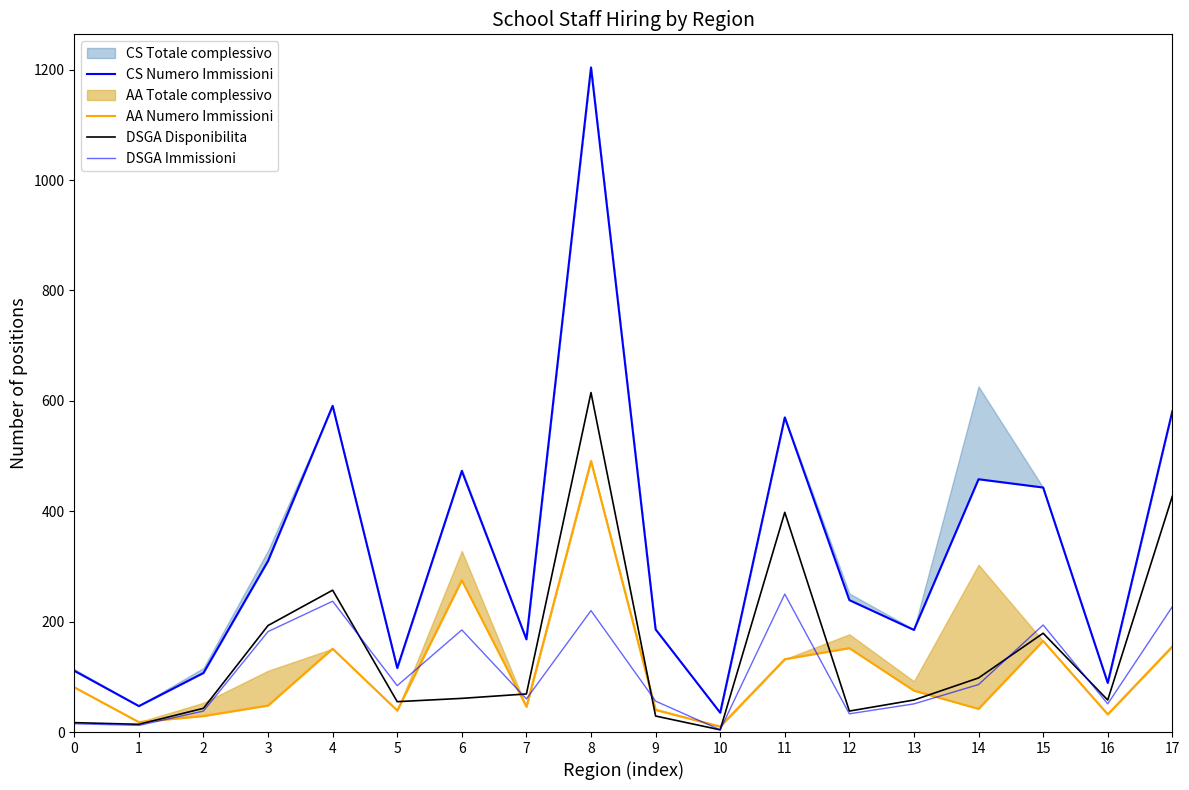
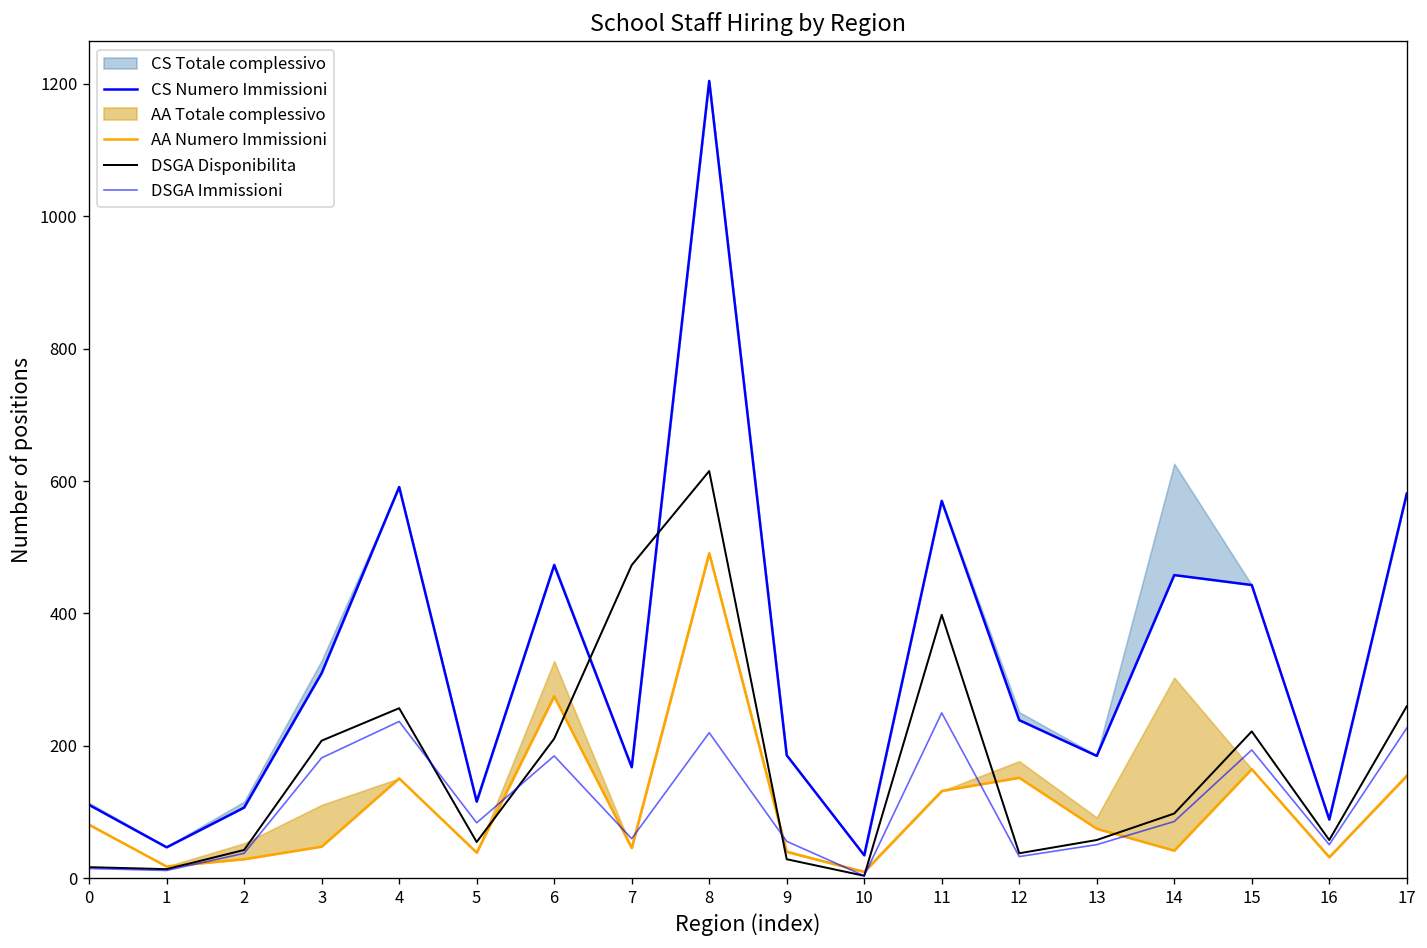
  {
    "DSGA Disponibilita": {
      "2": 40,
-     "3": 190,
+     "3": 210,
      "4": 260,
      "5": 60,
-     "6": 60,
-     "7": 70,
+     "6": 210,
+     "7": 470,
      "8": 620,
      "9": 30,
      "11": 400,
      "12": 40,
      "13": 60,
      "14": 100,
-     "15": 180,
+     "15": 220,
      "16": 60,
-     "17": 430
+     "17": 260
    }
  }
